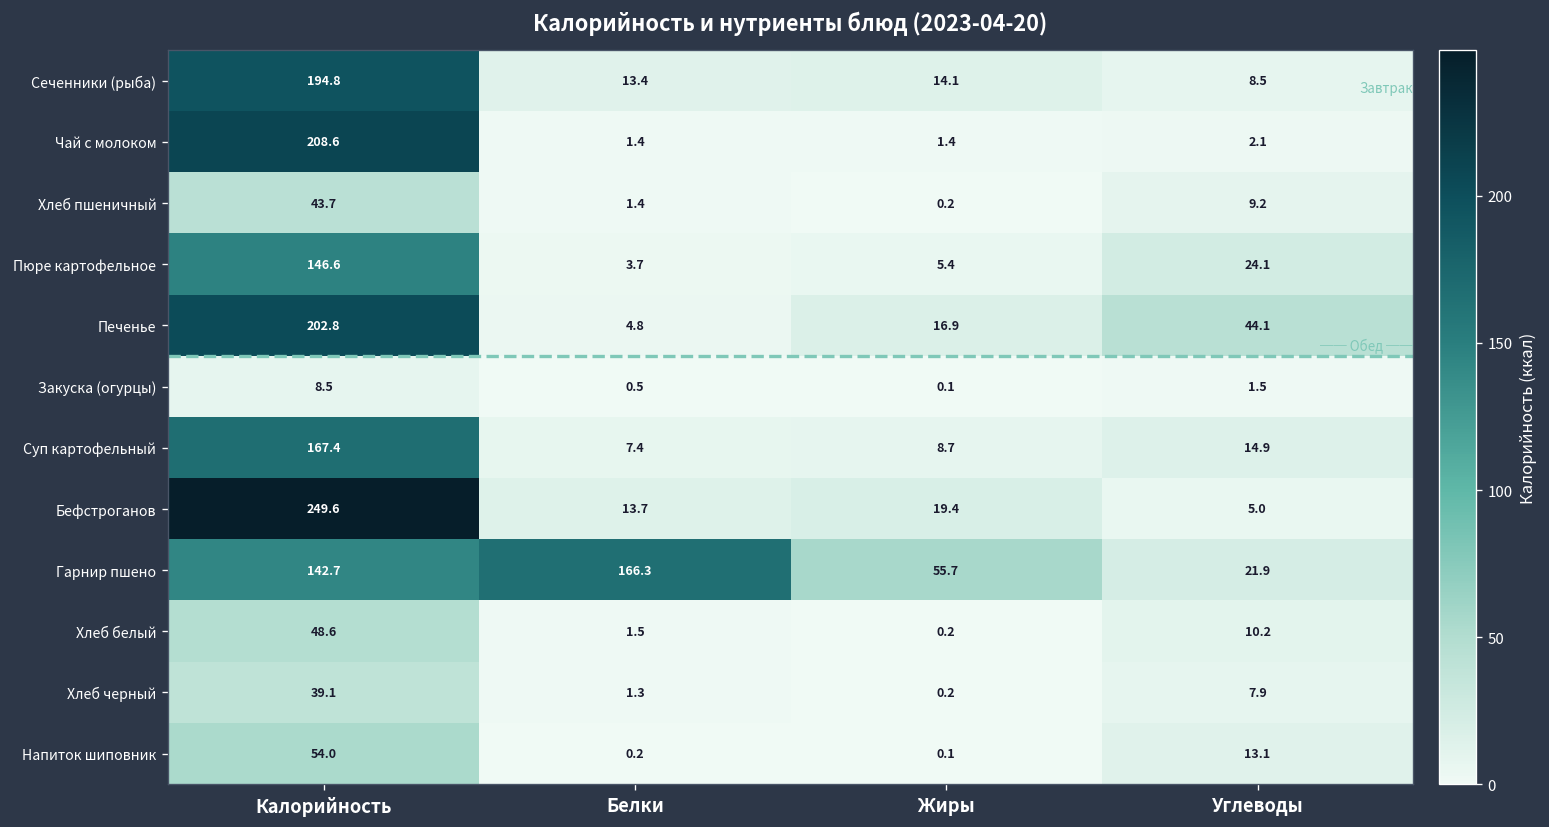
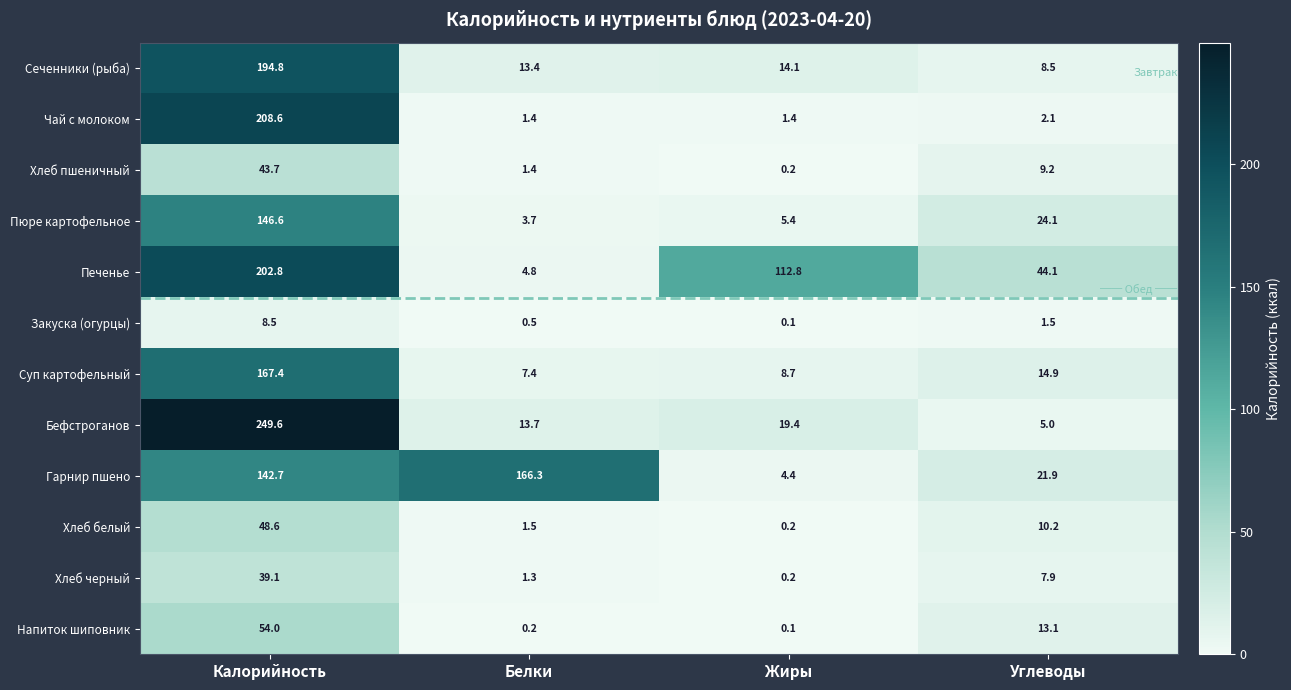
  {
    "Сеченники (рыба)": {
      "Калорийность": 194.8,
      "Белки": 13.4,
      "Жиры": 14.1
    },
    "Чай с молоком": {
      "Калорийность": 208.6,
      "Белки": 1.4,
      "Жиры": 1.4,
      "Углеводы": 2.1
    },
    "Хлеб пшеничный": {
      "Калорийность": 43.7,
      "Белки": 1.4,
      "Жиры": 0.2,
      "Углеводы": 9.2
    },
    "Пюре картофельное": {
      "Калорийность": 146.6,
      "Белки": 3.7,
      "Жиры": 5.4,
      "Углеводы": 24.1
    },
    "Печенье": {
      "Калорийность": 202.8,
      "Белки": 4.8,
-     "Жиры": 16.9
+     "Жиры": 112.8
    },
    "Закуска (огурцы)": {
      "Калорийность": 8.5,
      "Белки": 0.5,
      "Жиры": 0.1,
      "Углеводы": 1.5
    },
    "Суп картофельный": {
      "Калорийность": 167.4,
      "Белки": 7.4,
      "Жиры": 8.7,
      "Углеводы": 14.9
    },
    "Бефстроганов": {
      "Калорийность": 249.6,
      "Белки": 13.7,
      "Жиры": 19.4,
      "Углеводы": 5.0
    },
    "Гарнир пшено": {
      "Калорийность": 142.7,
      "Белки": 166.3,
-     "Жиры": 55.7,
+     "Жиры": 4.4,
      "Углеводы": 21.9
    },
    "Хлеб белый": {
      "Калорийность": 48.6,
      "Белки": 1.5,
      "Жиры": 0.2,
      "Углеводы": 10.2
    },
    "Хлеб черный": {
      "Калорийность": 39.1,
      "Белки": 1.3,
      "Жиры": 0.2,
      "Углеводы": 7.9
    },
    "Напиток шиповник": {
      "Калорийность": 54.0,
      "Белки": 0.2,
      "Жиры": 0.1,
      "Углеводы": 13.1
    }
  }
